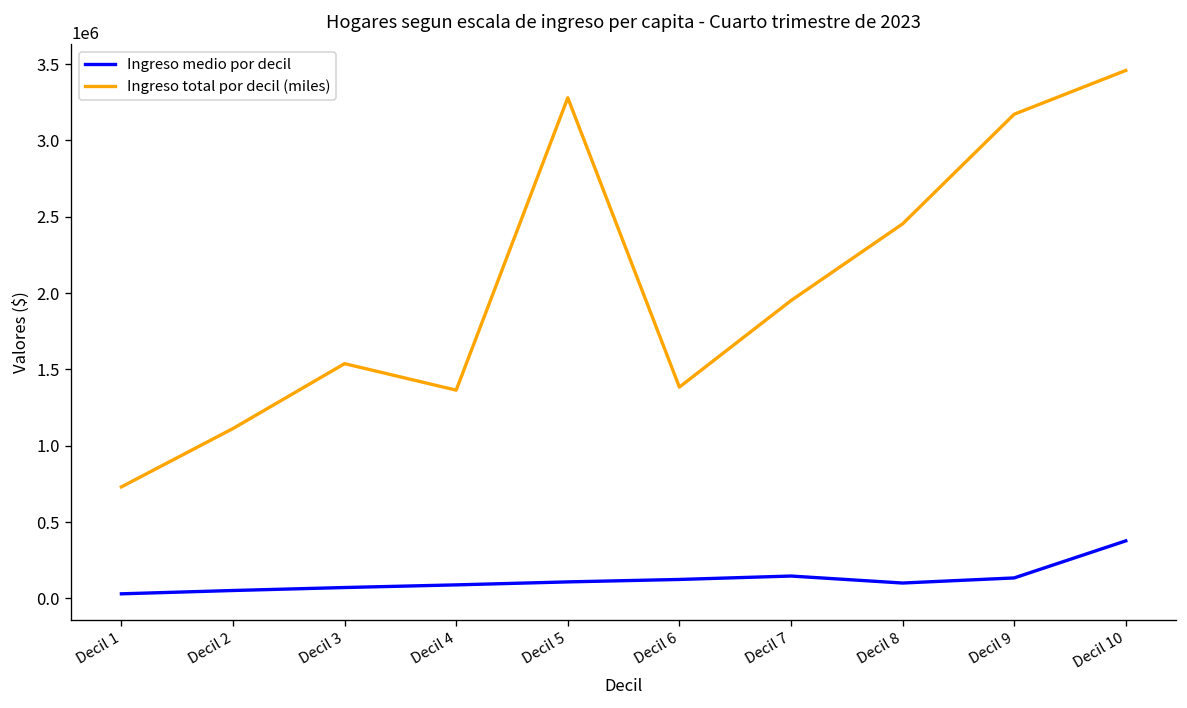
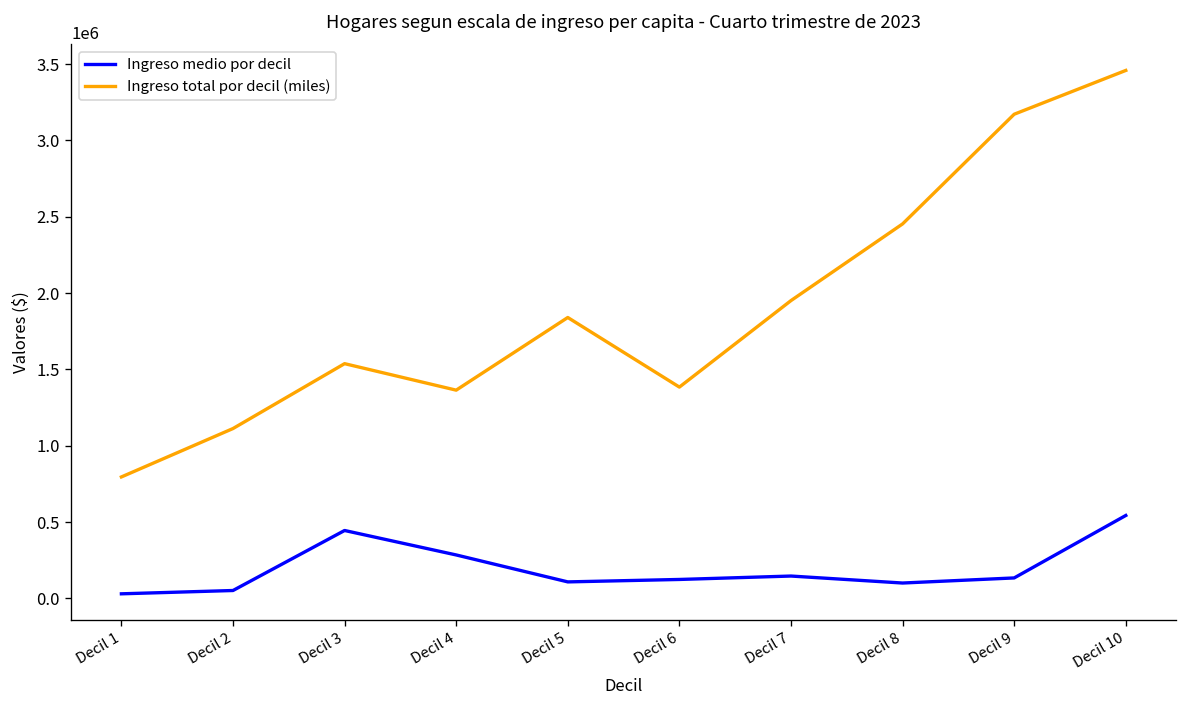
  {
    "Ingreso medio por decil": {
      "Decil 1": 30000,
      "Decil 2": 50000,
-     "Decil 3": 70000,
-     "Decil 4": 90000,
+     "Decil 3": 440000,
+     "Decil 4": 280000,
      "Decil 5": 110000,
      "Decil 6": 120000,
      "Decil 7": 150000,
      "Decil 8": 100000,
      "Decil 9": 130000,
-     "Decil 10": 380000
+     "Decil 10": 540000
    },
    "Ingreso total por decil (miles)": {
-     "Decil 1": 730000,
+     "Decil 1": 800000,
      "Decil 2": 1110000,
      "Decil 3": 1540000,
      "Decil 4": 1360000,
-     "Decil 5": 3280000,
+     "Decil 5": 1840000,
      "Decil 6": 1380000,
      "Decil 7": 1950000,
      "Decil 8": 2450000,
      "Decil 9": 3170000,
      "Decil 10": 3460000
    }
  }
